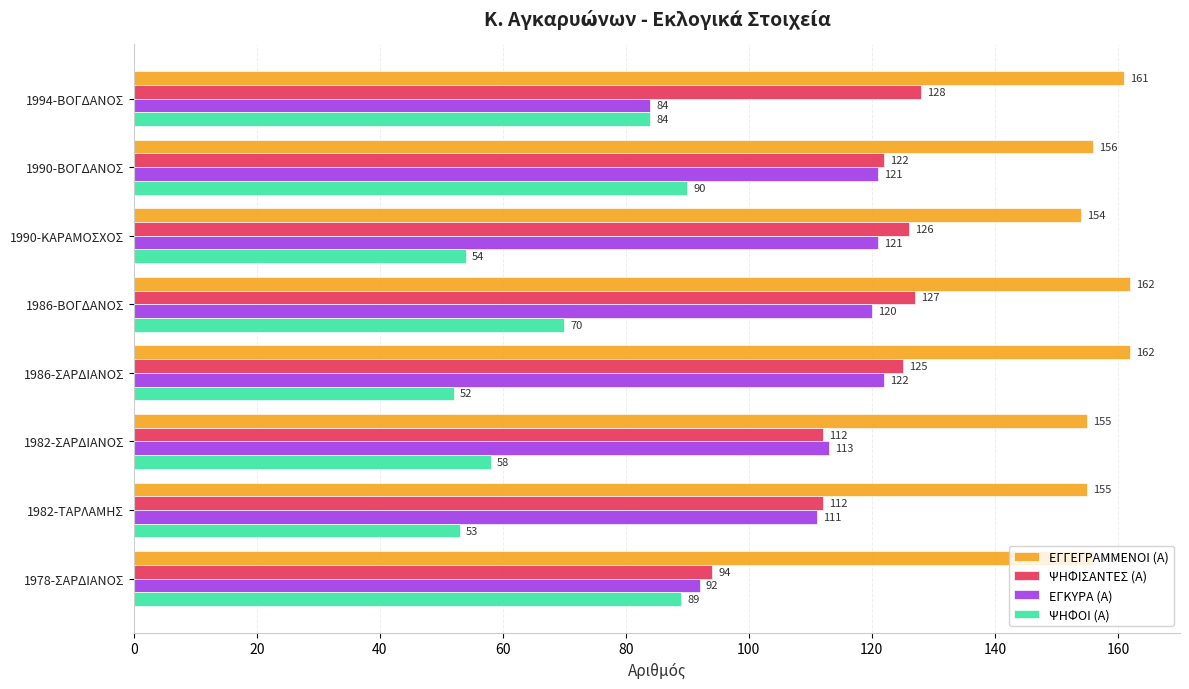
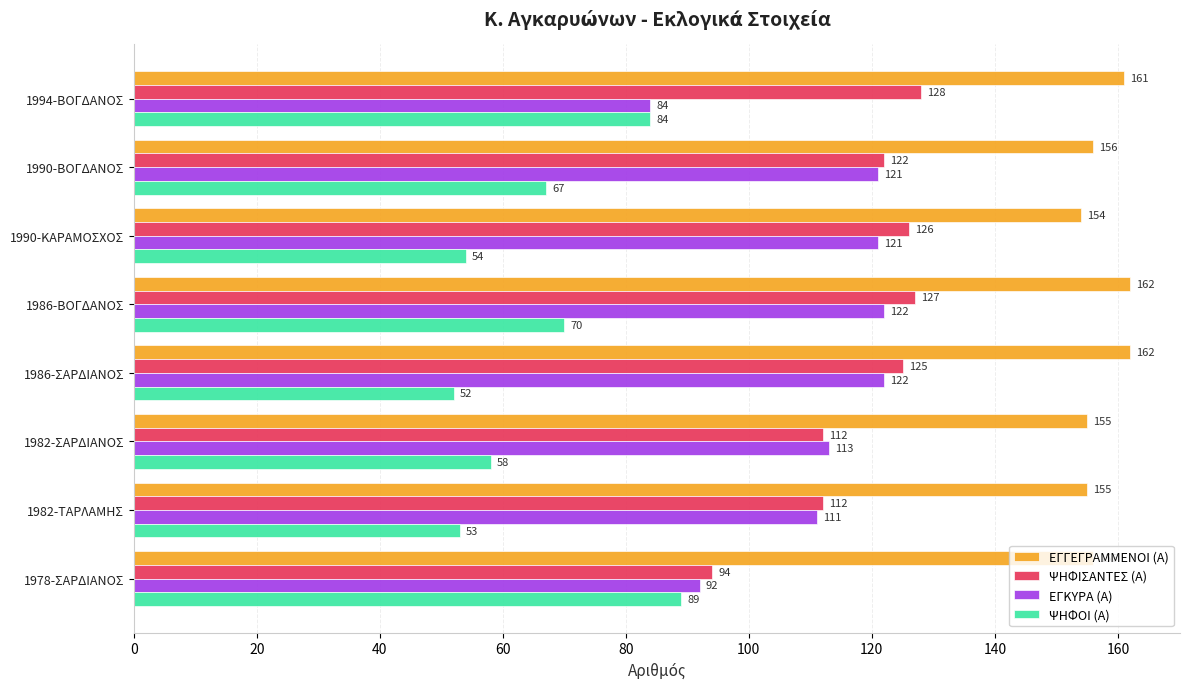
  {
    "ΕΓΓΕΓΡΑΜΜΕΝΟΙ (Α)": {
      "1994-ΒΟΓΔΑΝΟΣ": 161,
      "1990-ΒΟΓΔΑΝΟΣ": 156,
      "1990-ΚΑΡΑΜΟΣΧΟΣ": 154,
      "1986-ΒΟΓΔΑΝΟΣ": 162,
      "1986-ΣΑΡΔΙΑΝΟΣ": 162,
      "1982-ΣΑΡΔΙΑΝΟΣ": 155,
      "1982-ΤΑΡΛΑΜΗΣ": 155
    },
    "ΨΗΦΙΣΑΝΤΕΣ (Α)": {
      "1994-ΒΟΓΔΑΝΟΣ": 128,
      "1990-ΒΟΓΔΑΝΟΣ": 122,
      "1990-ΚΑΡΑΜΟΣΧΟΣ": 126,
      "1986-ΒΟΓΔΑΝΟΣ": 127,
      "1986-ΣΑΡΔΙΑΝΟΣ": 125,
      "1982-ΣΑΡΔΙΑΝΟΣ": 112,
      "1982-ΤΑΡΛΑΜΗΣ": 112,
      "1978-ΣΑΡΔΙΑΝΟΣ": 94
    },
    "ΕΓΚΥΡΑ (Α)": {
      "1994-ΒΟΓΔΑΝΟΣ": 84,
      "1990-ΒΟΓΔΑΝΟΣ": 121,
      "1990-ΚΑΡΑΜΟΣΧΟΣ": 121,
-     "1986-ΒΟΓΔΑΝΟΣ": 120,
+     "1986-ΒΟΓΔΑΝΟΣ": 122,
      "1986-ΣΑΡΔΙΑΝΟΣ": 122,
      "1982-ΣΑΡΔΙΑΝΟΣ": 113,
      "1982-ΤΑΡΛΑΜΗΣ": 111,
      "1978-ΣΑΡΔΙΑΝΟΣ": 92
    },
    "ΨΗΦΟΙ (Α)": {
      "1994-ΒΟΓΔΑΝΟΣ": 84,
-     "1990-ΒΟΓΔΑΝΟΣ": 90,
+     "1990-ΒΟΓΔΑΝΟΣ": 67,
      "1990-ΚΑΡΑΜΟΣΧΟΣ": 54,
      "1986-ΒΟΓΔΑΝΟΣ": 70,
      "1986-ΣΑΡΔΙΑΝΟΣ": 52,
      "1982-ΣΑΡΔΙΑΝΟΣ": 58,
      "1982-ΤΑΡΛΑΜΗΣ": 53,
      "1978-ΣΑΡΔΙΑΝΟΣ": 89
    }
  }
